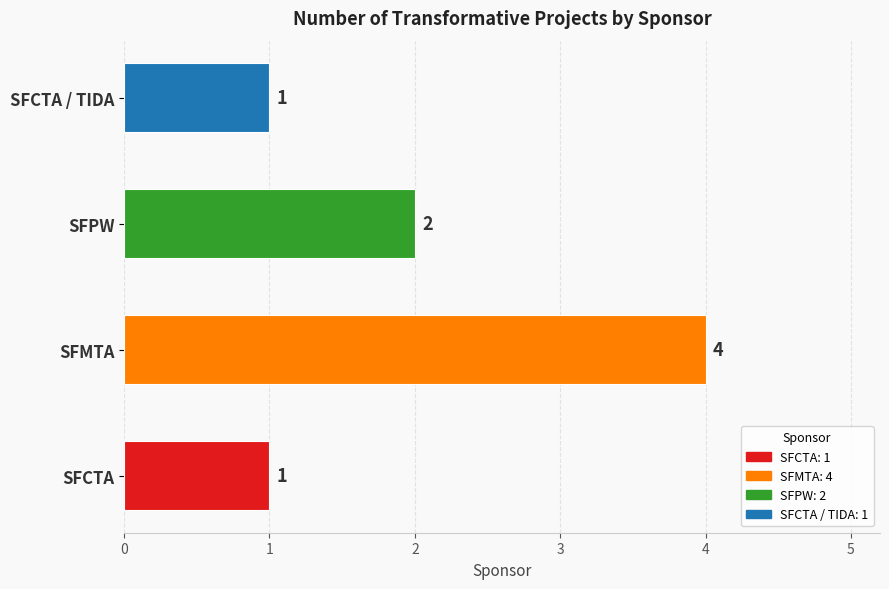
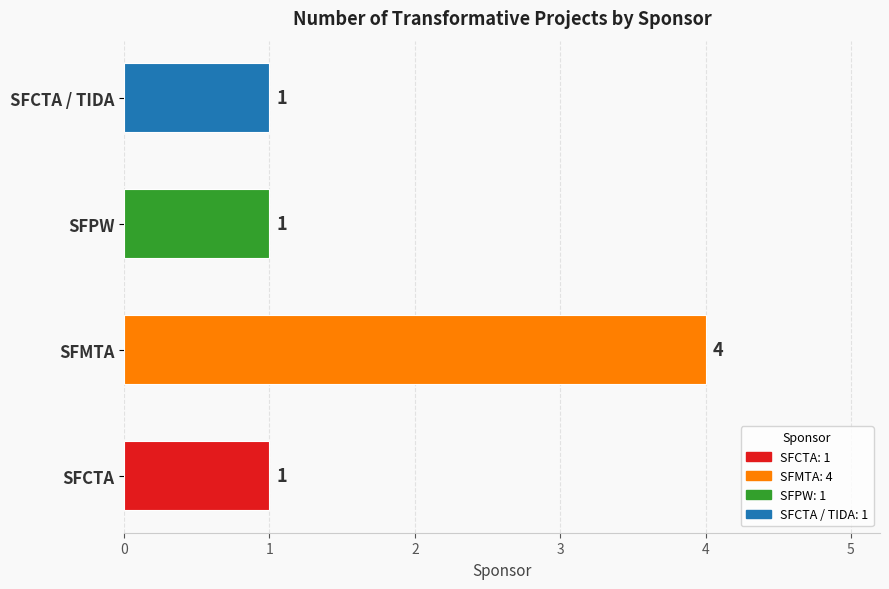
  {
    "SFCTA / TIDA": 1,
-   "SFPW": 2,
+   "SFPW": 1,
    "SFMTA": 4,
    "SFCTA": 1
  }
